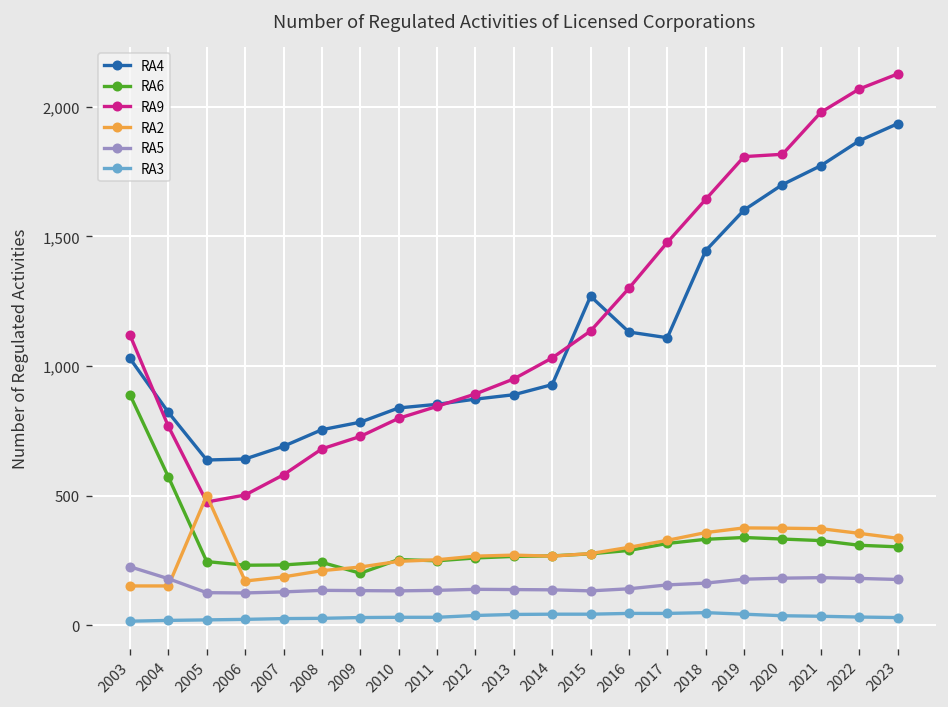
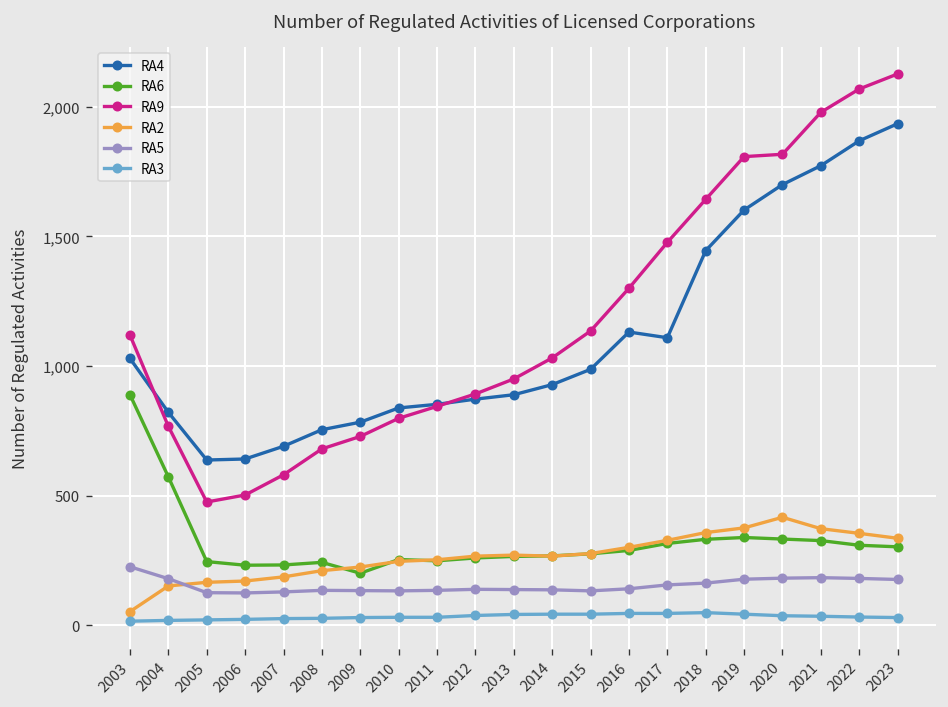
  {
    "RA4": {
      "2003": "1,030",
      "2004": "820",
      "2005": "640",
      "2006": "640",
      "2007": "690",
      "2008": "750",
      "2009": "780",
      "2010": "840",
      "2012": "870",
      "2013": "890",
      "2014": "930",
-     "2015": "1,270",
+     "2015": "990",
      "2016": "1,130",
      "2017": "1,110",
      "2018": "1,450",
      "2019": "1,600",
      "2020": "1,700",
      "2021": "1,770",
      "2022": "1,870",
      "2023": "1,940"
    },
    "RA6": {
      "2003": "890",
      "2004": "570",
      "2005": "250",
      "2006": "230",
      "2007": "230",
      "2008": "240",
      "2009": "200",
      "2016": "290",
      "2017": "320",
      "2018": "330",
      "2019": "340",
      "2020": "330",
      "2021": "330",
      "2022": "310",
      "2023": "300"
    },
    "RA9": {
      "2003": "1,120",
      "2004": "770",
      "2005": "480",
      "2006": "500",
      "2007": "580",
      "2008": "680",
      "2009": "730",
      "2010": "800",
      "2012": "890",
      "2013": "950",
      "2014": "1,030",
      "2015": "1,140",
      "2016": "1,300",
      "2017": "1,480",
      "2018": "1,640",
      "2019": "1,810",
      "2020": "1,820",
      "2021": "1,980",
      "2022": "2,070",
      "2023": "2,130"
    },
    "RA2": {
-     "2003": "150",
+     "2003": "50",
      "2004": "150",
-     "2005": "500",
+     "2005": "170",
      "2006": "170",
      "2007": "190",
      "2008": "210",
      "2009": "220",
      "2016": "300",
      "2017": "330",
      "2018": "360",
      "2019": "380",
-     "2020": "370",
+     "2020": "420",
      "2021": "370",
      "2022": "350",
      "2023": "340"
    }
  }
